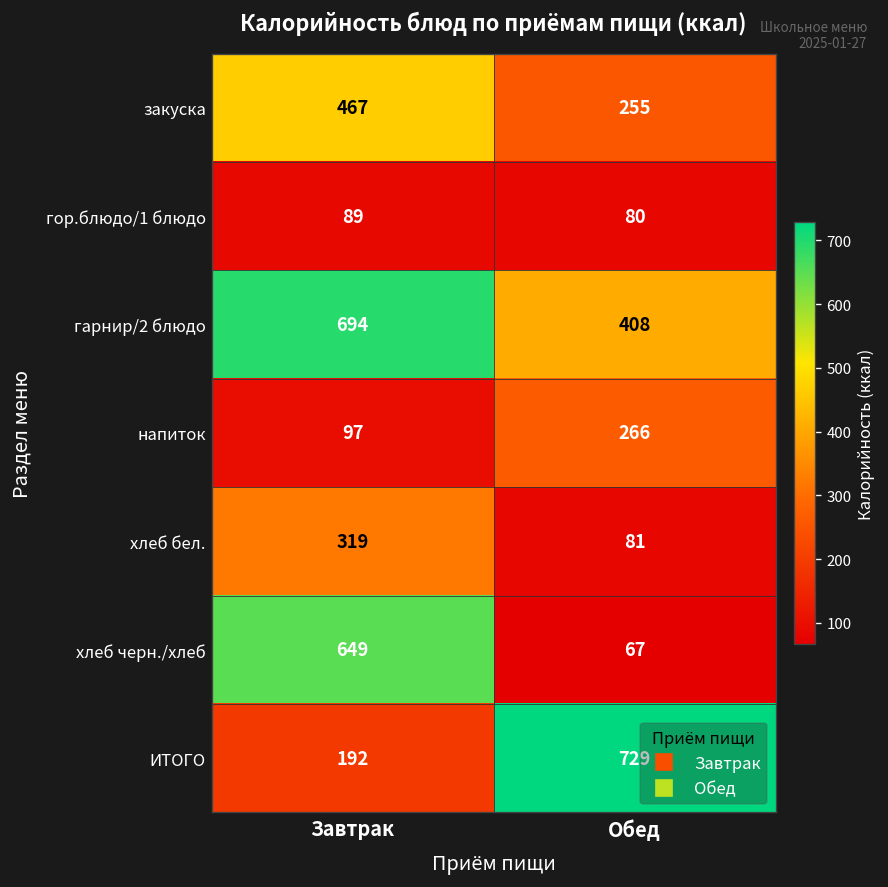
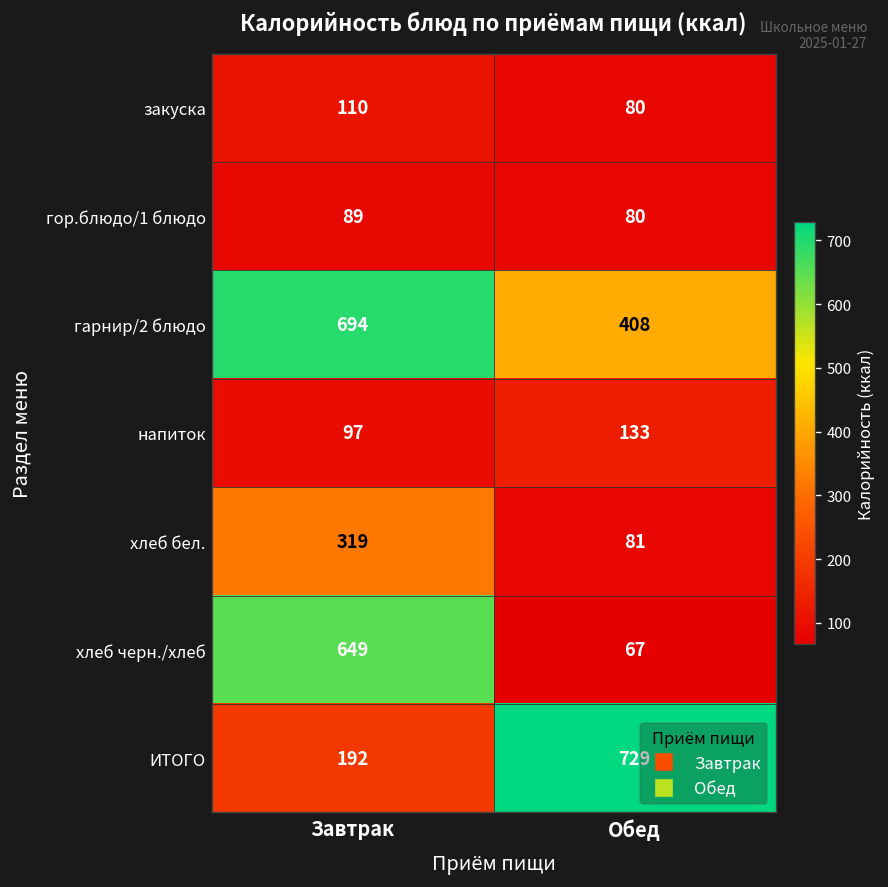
  {
    "закуска": {
-     "Завтрак": 467,
-     "Обед": 255
+     "Завтрак": 110,
+     "Обед": 80
    },
    "гор.блюдо/1 блюдо": {
      "Завтрак": 89,
      "Обед": 80
    },
    "гарнир/2 блюдо": {
      "Завтрак": 694,
      "Обед": 408
    },
    "напиток": {
      "Завтрак": 97,
-     "Обед": 266
+     "Обед": 133
    },
    "хлеб бел.": {
      "Завтрак": 319,
      "Обед": 81
    },
    "хлеб черн./хлеб": {
      "Завтрак": 649,
      "Обед": 67
    },
    "ИТОГО": {
      "Завтрак": 192
    }
  }
